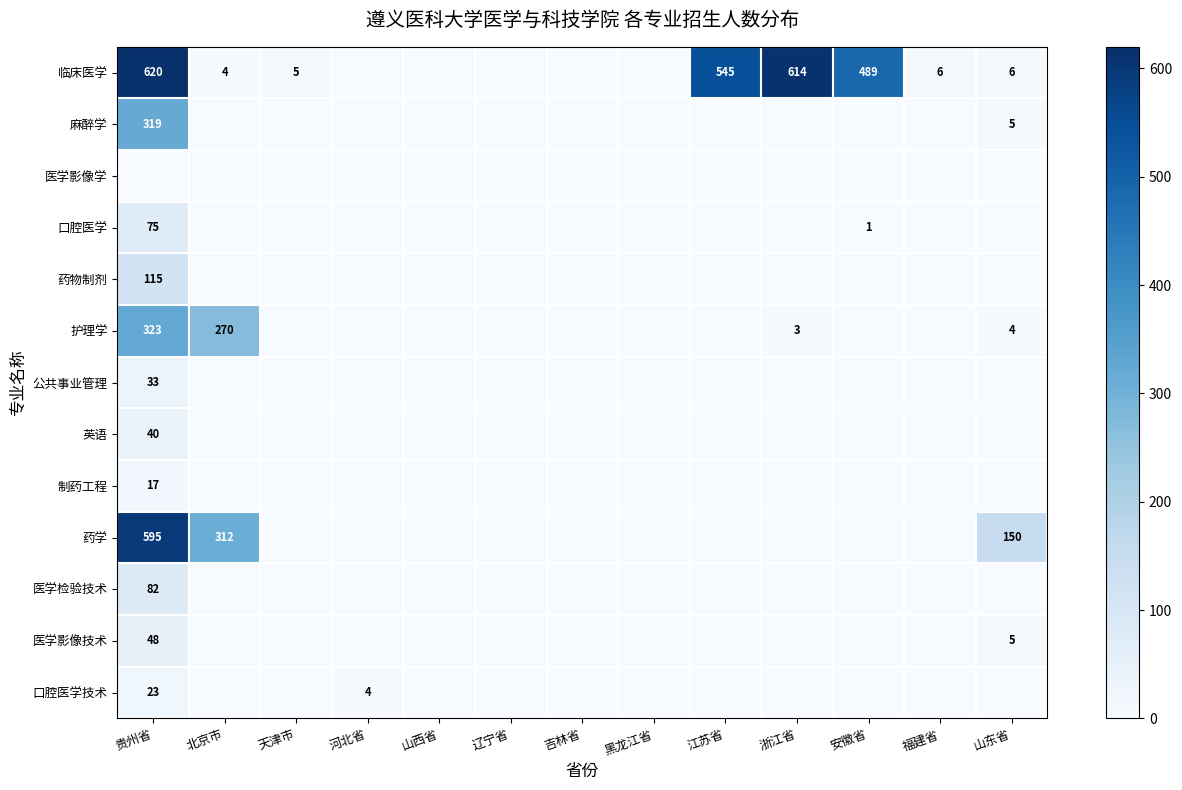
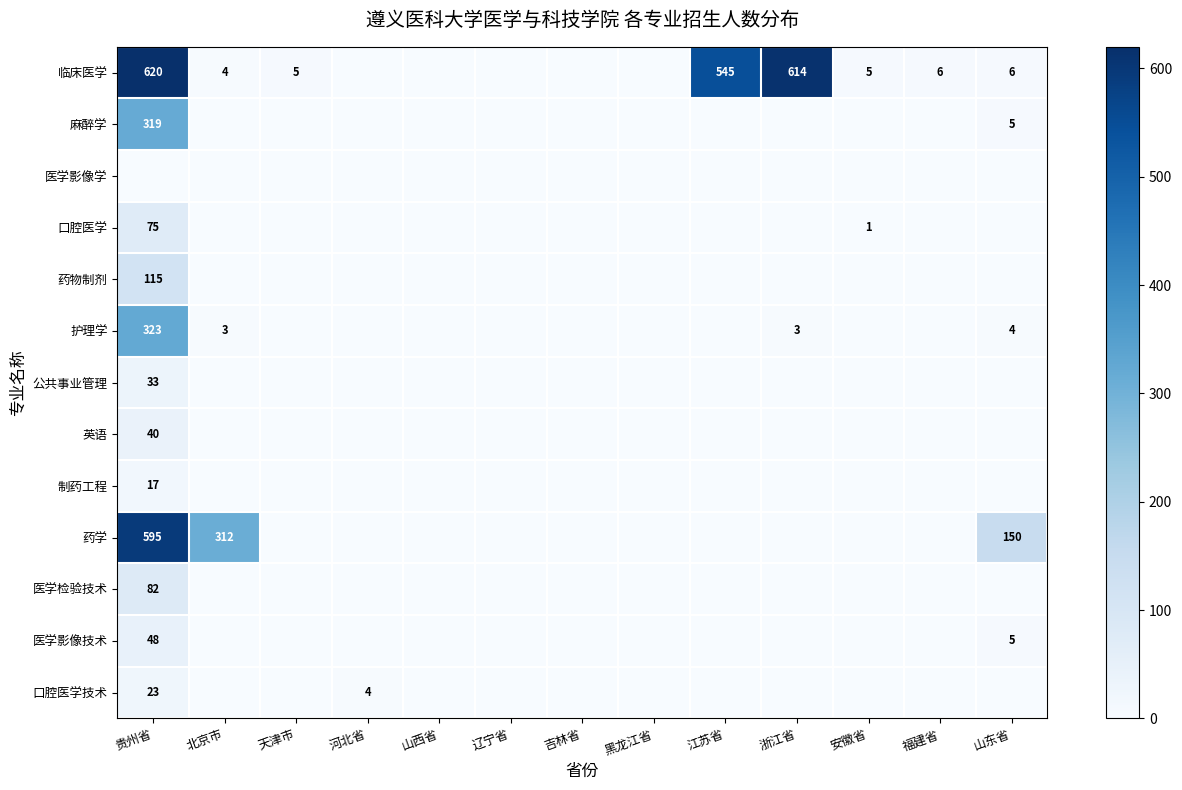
  {
    "临床医学": {
      "贵州省": 620,
      "北京市": 4,
      "天津市": 5,
      "江苏省": 545,
      "浙江省": 614,
-     "安徽省": 489,
+     "安徽省": 5,
      "福建省": 6,
      "山东省": 6
    },
    "麻醉学": {
      "贵州省": 319,
      "山东省": 5
    },
    "口腔医学": {
      "贵州省": 75,
      "安徽省": 1
    },
    "药物制剂": {
      "贵州省": 115
    },
    "护理学": {
      "贵州省": 323,
-     "北京市": 270,
+     "北京市": 3,
      "浙江省": 3,
      "山东省": 4
    },
    "公共事业管理": {
      "贵州省": 33
    },
    "英语": {
      "贵州省": 40
    },
    "制药工程": {
      "贵州省": 17
    },
    "药学": {
      "贵州省": 595,
      "北京市": 312,
      "山东省": 150
    },
    "医学检验技术": {
      "贵州省": 82
    },
    "医学影像技术": {
      "贵州省": 48,
      "山东省": 5
    },
    "口腔医学技术": {
      "贵州省": 23,
      "河北省": 4
    }
  }
